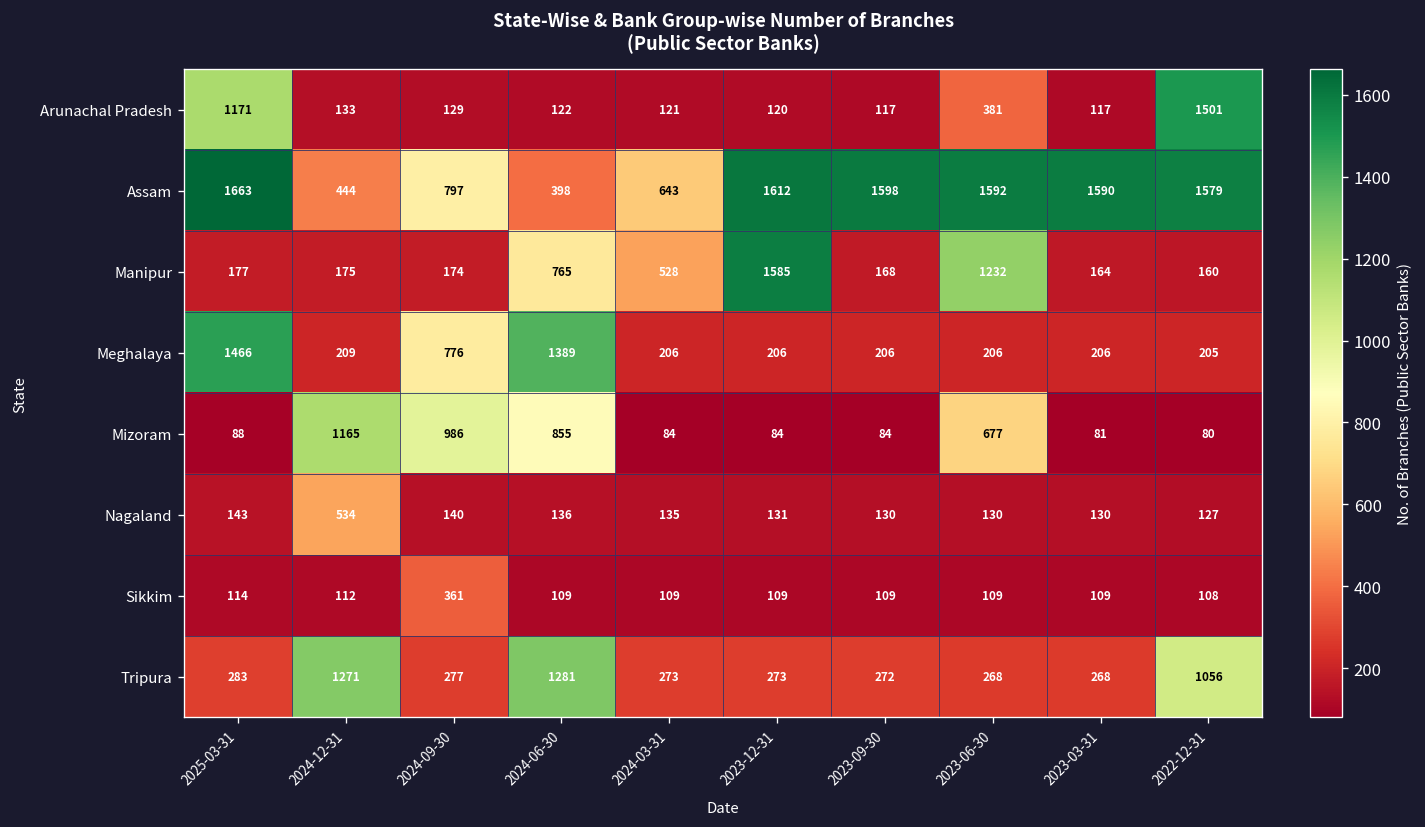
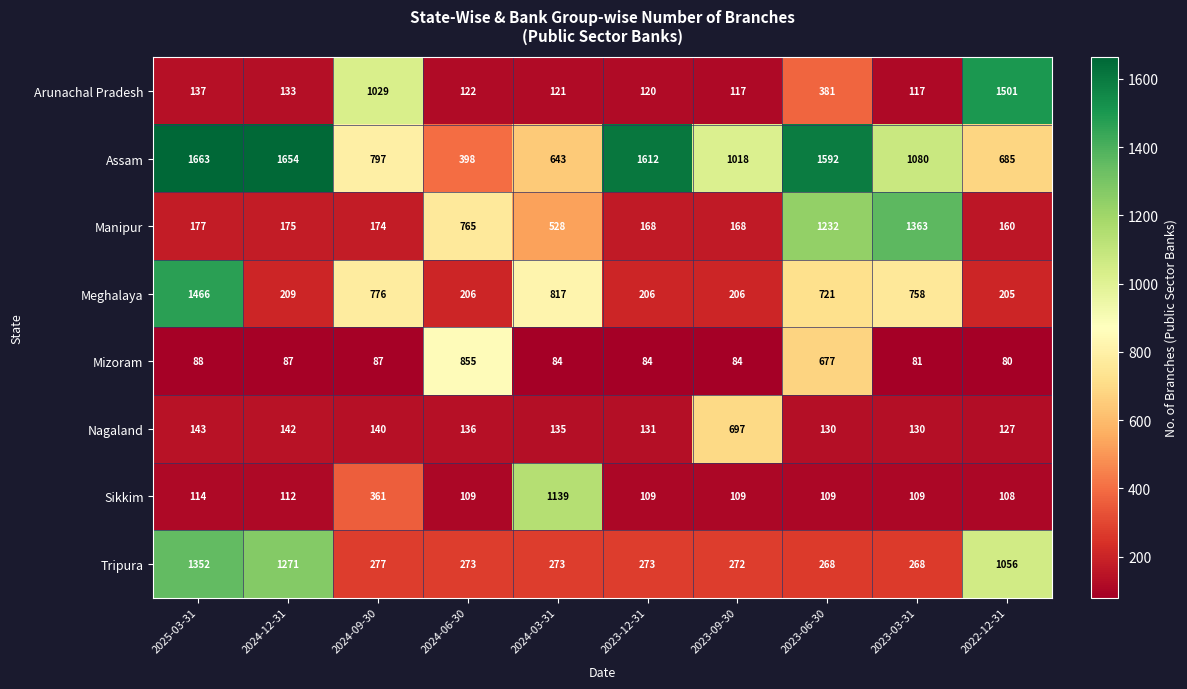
  {
    "Arunachal Pradesh": {
-     "2025-03-31": 1171,
+     "2025-03-31": 137,
      "2024-12-31": 133,
-     "2024-09-30": 129,
+     "2024-09-30": 1029,
      "2024-06-30": 122,
      "2024-03-31": 121,
      "2023-12-31": 120,
      "2023-09-30": 117,
      "2023-06-30": 381,
      "2023-03-31": 117,
      "2022-12-31": 1501
    },
    "Assam": {
      "2025-03-31": 1663,
-     "2024-12-31": 444,
+     "2024-12-31": 1654,
      "2024-09-30": 797,
      "2024-06-30": 398,
      "2024-03-31": 643,
      "2023-12-31": 1612,
-     "2023-09-30": 1598,
+     "2023-09-30": 1018,
      "2023-06-30": 1592,
-     "2023-03-31": 1590,
-     "2022-12-31": 1579
+     "2023-03-31": 1080,
+     "2022-12-31": 685
    },
    "Manipur": {
      "2025-03-31": 177,
      "2024-12-31": 175,
      "2024-09-30": 174,
      "2024-06-30": 765,
      "2024-03-31": 528,
-     "2023-12-31": 1585,
+     "2023-12-31": 168,
      "2023-09-30": 168,
      "2023-06-30": 1232,
-     "2023-03-31": 164,
+     "2023-03-31": 1363,
      "2022-12-31": 160
    },
    "Meghalaya": {
      "2025-03-31": 1466,
      "2024-12-31": 209,
      "2024-09-30": 776,
-     "2024-06-30": 1389,
-     "2024-03-31": 206,
+     "2024-06-30": 206,
+     "2024-03-31": 817,
      "2023-12-31": 206,
      "2023-09-30": 206,
-     "2023-06-30": 206,
-     "2023-03-31": 206,
+     "2023-06-30": 721,
+     "2023-03-31": 758,
      "2022-12-31": 205
    },
    "Mizoram": {
      "2025-03-31": 88,
-     "2024-12-31": 1165,
-     "2024-09-30": 986,
+     "2024-12-31": 87,
+     "2024-09-30": 87,
      "2024-06-30": 855,
      "2024-03-31": 84,
      "2023-12-31": 84,
      "2023-09-30": 84,
      "2023-06-30": 677,
      "2023-03-31": 81,
      "2022-12-31": 80
    },
    "Nagaland": {
      "2025-03-31": 143,
-     "2024-12-31": 534,
+     "2024-12-31": 142,
      "2024-09-30": 140,
      "2024-06-30": 136,
      "2024-03-31": 135,
      "2023-12-31": 131,
-     "2023-09-30": 130,
+     "2023-09-30": 697,
      "2023-06-30": 130,
      "2023-03-31": 130,
      "2022-12-31": 127
    },
    "Sikkim": {
      "2025-03-31": 114,
      "2024-12-31": 112,
      "2024-09-30": 361,
      "2024-06-30": 109,
-     "2024-03-31": 109,
+     "2024-03-31": 1139,
      "2023-12-31": 109,
      "2023-09-30": 109,
      "2023-06-30": 109,
      "2023-03-31": 109,
      "2022-12-31": 108
    },
    "Tripura": {
-     "2025-03-31": 283,
+     "2025-03-31": 1352,
      "2024-12-31": 1271,
      "2024-09-30": 277,
-     "2024-06-30": 1281,
+     "2024-06-30": 273,
      "2024-03-31": 273,
      "2023-12-31": 273,
      "2023-09-30": 272,
      "2023-06-30": 268,
      "2023-03-31": 268,
      "2022-12-31": 1056
    }
  }
